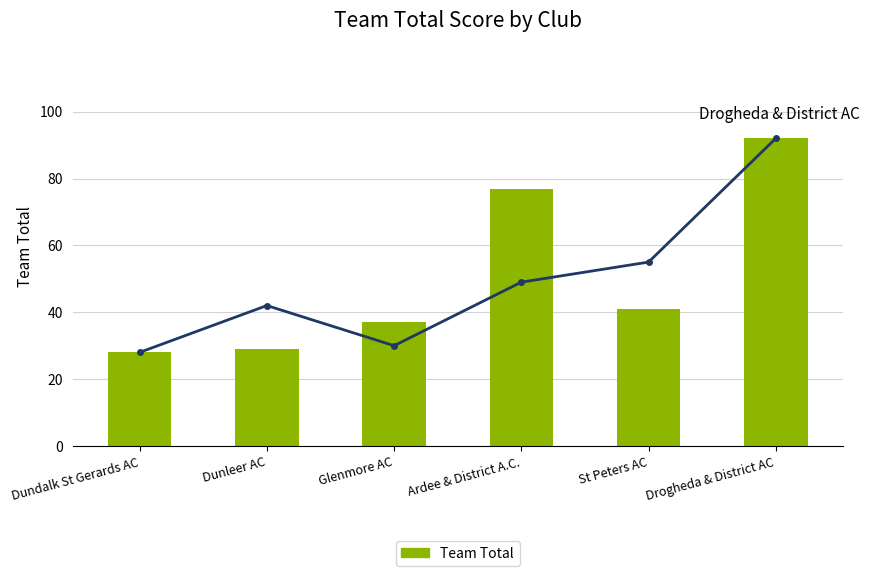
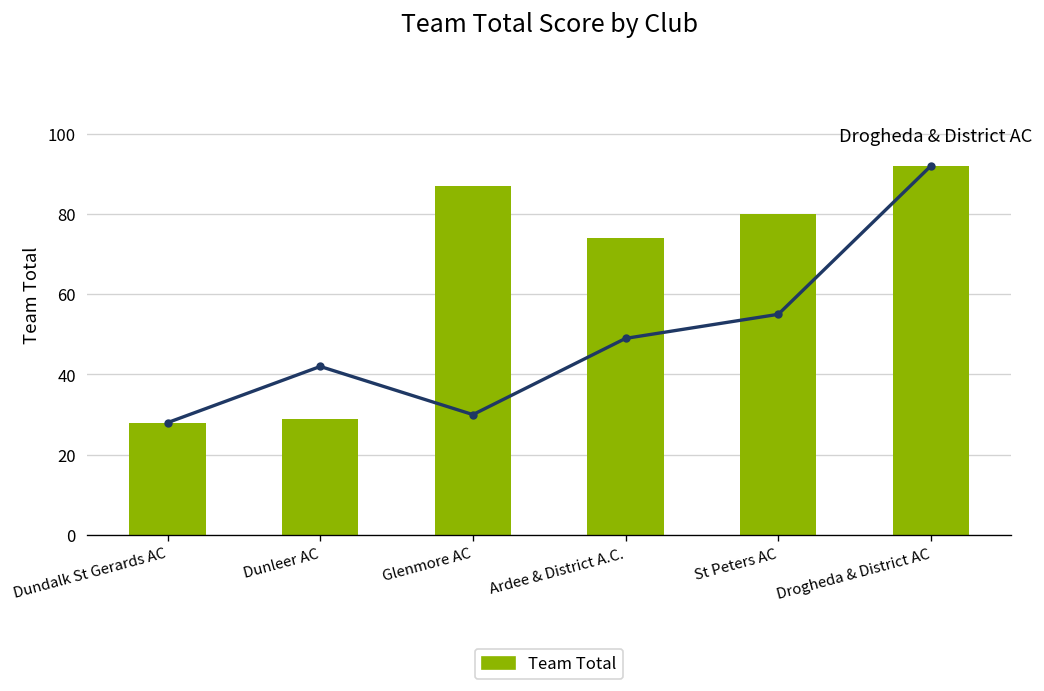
  {
    "Team Total": {
      "Dundalk St Gerards AC": 28,
      "Dunleer AC": 29,
-     "Glenmore AC": 37,
-     "Ardee & District A.C.": 77,
-     "St Peters AC": 41,
+     "Glenmore AC": 87,
+     "Ardee & District A.C.": 74,
+     "St Peters AC": 80,
      "Drogheda & District AC": 92
    }
  }
